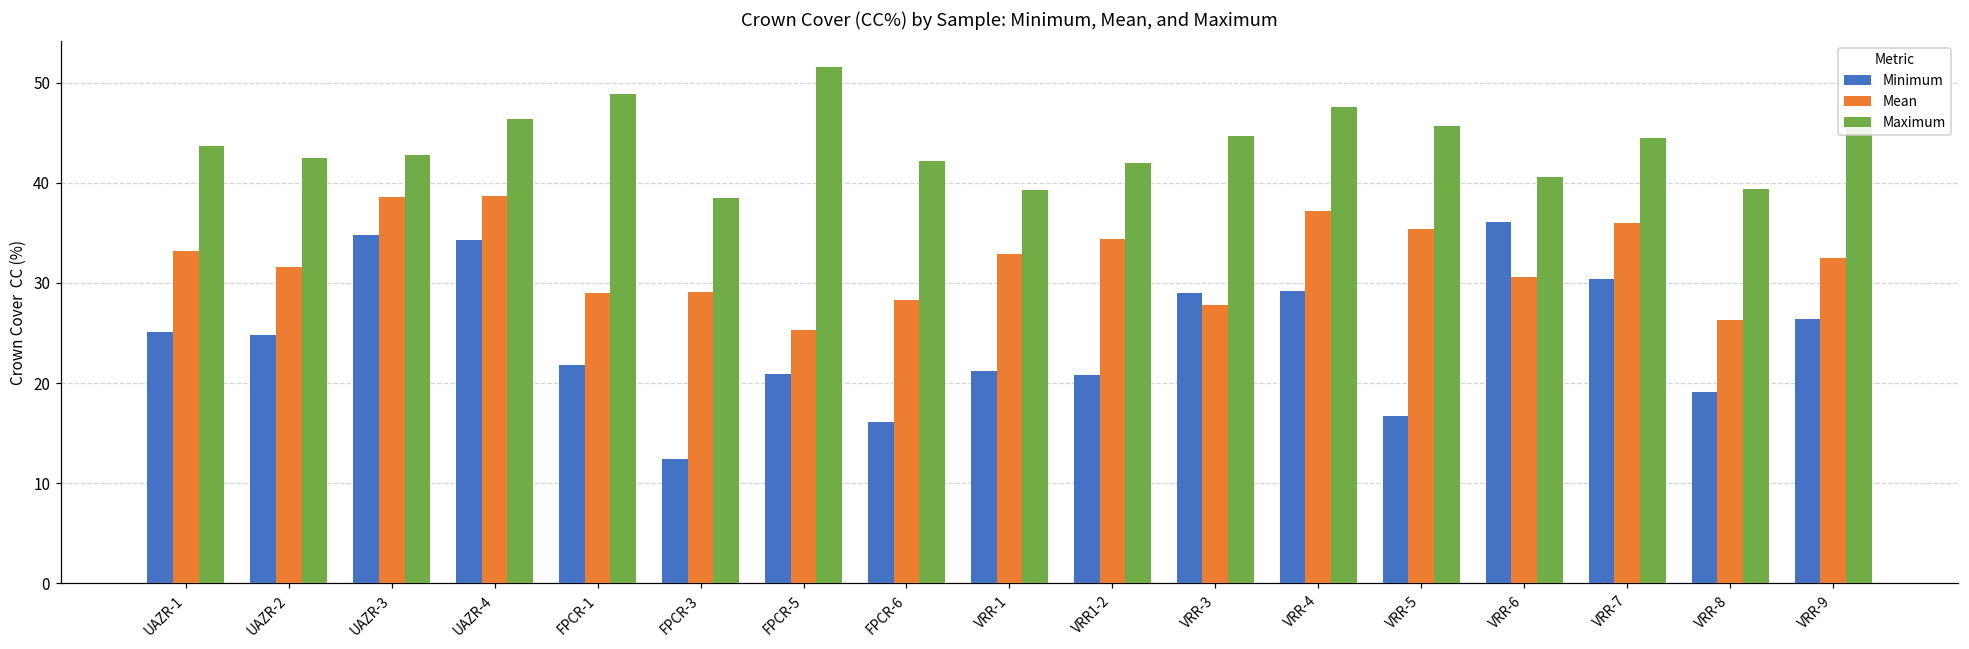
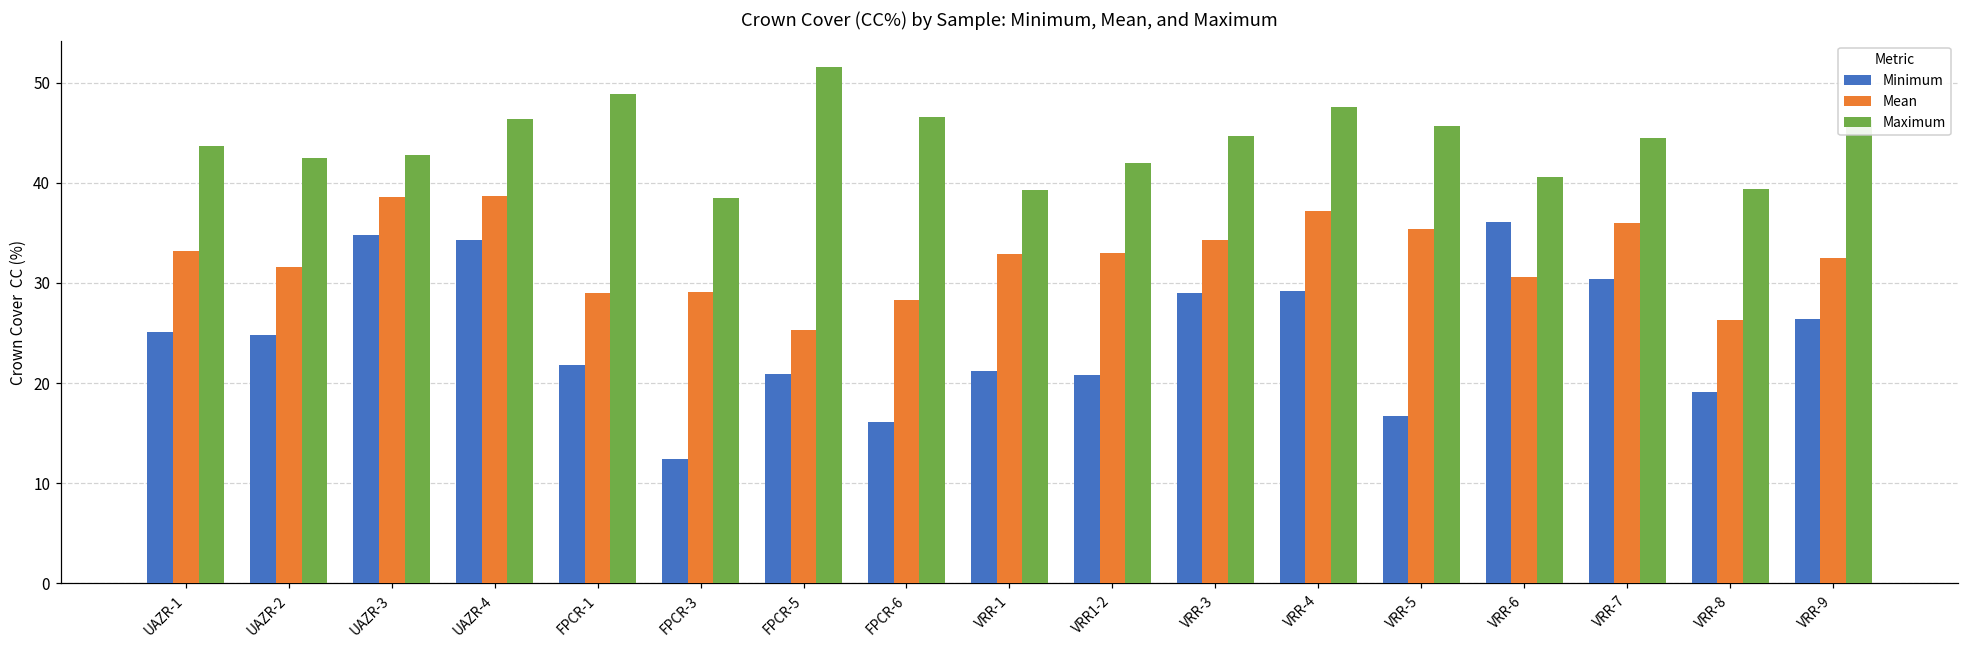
  {
    "Minimum": {
      "UAZR-1": 25,
      "UAZR-2": 25,
      "UAZR-3": 35,
      "UAZR-4": 34,
      "FPCR-1": 22,
      "FPCR-3": 12,
      "FPCR-5": 21,
      "FPCR-6": 16,
      "VRR-1": 21,
      "VRR1-2": 21,
      "VRR-3": 29,
      "VRR-4": 29,
      "VRR-5": 17,
      "VRR-6": 36,
      "VRR-7": 30,
      "VRR-8": 19,
      "VRR-9": 26
    },
    "Mean": {
      "UAZR-1": 33,
      "UAZR-2": 32,
      "UAZR-3": 39,
      "UAZR-4": 39,
      "FPCR-1": 29,
      "FPCR-3": 29,
      "FPCR-5": 25,
      "FPCR-6": 28,
      "VRR-1": 33,
-     "VRR1-2": 34,
-     "VRR-3": 28,
+     "VRR1-2": 33,
+     "VRR-3": 34,
      "VRR-4": 37,
      "VRR-5": 35,
      "VRR-6": 31,
      "VRR-7": 36,
      "VRR-8": 26,
      "VRR-9": 33
    },
    "Maximum": {
      "UAZR-1": 44,
      "UAZR-2": 43,
      "UAZR-3": 43,
      "UAZR-4": 46,
      "FPCR-1": 49,
      "FPCR-3": 39,
      "FPCR-5": 52,
-     "FPCR-6": 42,
+     "FPCR-6": 47,
      "VRR-1": 39,
      "VRR1-2": 42,
      "VRR-3": 45,
      "VRR-4": 48,
      "VRR-5": 46,
      "VRR-6": 41,
      "VRR-7": 45,
      "VRR-8": 39
    }
  }
